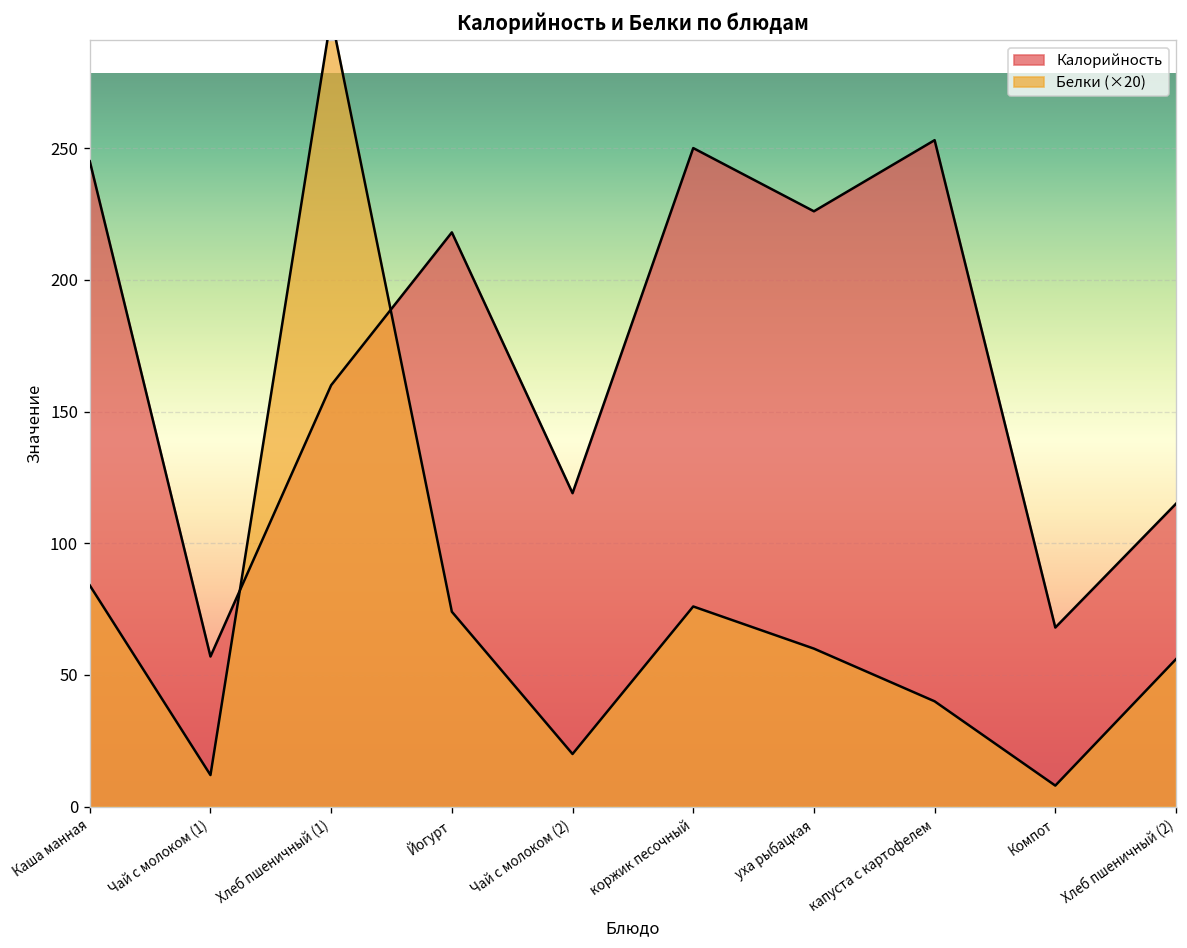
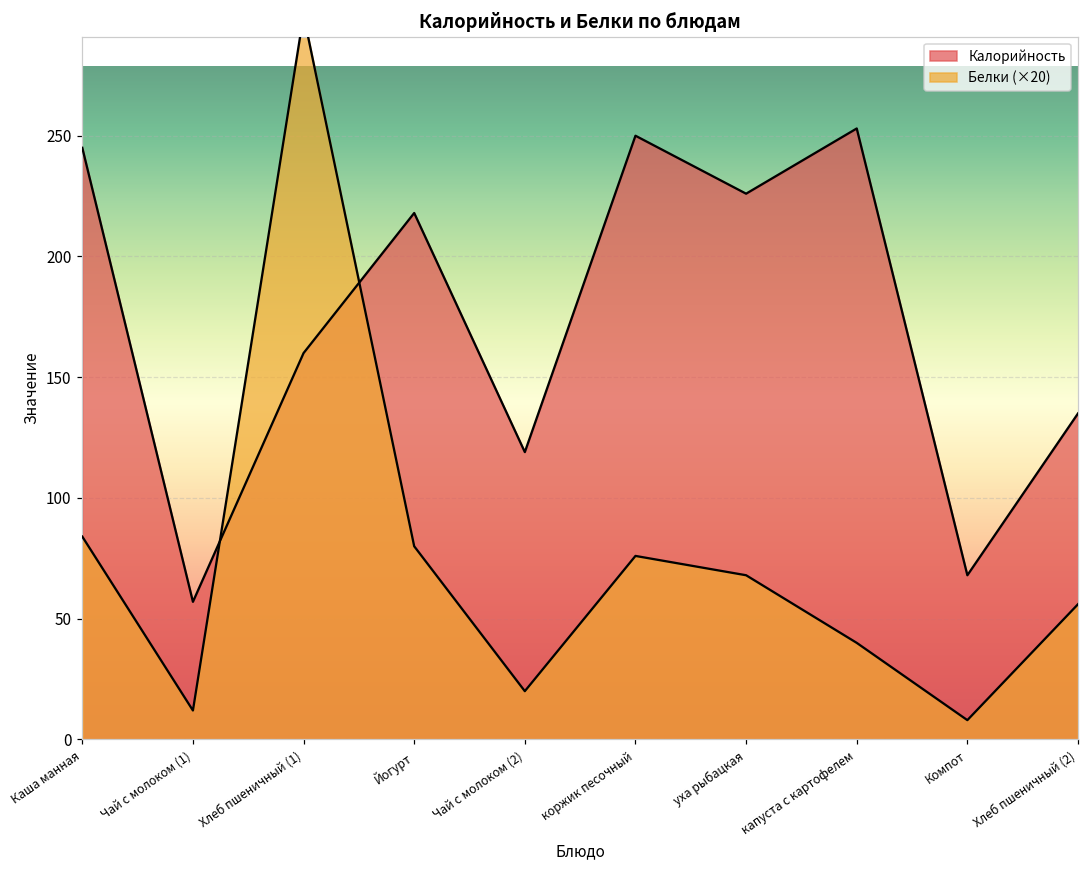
  {
    "Калорийность": {
      "Каша манная": 245,
      "Чай с молоком (1)": 57,
      "Хлеб пшеничный (1)": 160,
      "Йогурт": 218,
      "Чай с молоком (2)": 119,
      "коржик песочный": 250,
      "уха рыбацкая": 226,
      "капуста с картофелем": 253,
      "Компот": 68,
-     "Хлеб пшеничный (2)": 115
+     "Хлеб пшеничный (2)": 135
    },
    "Белки (×20)": {
      "Каша манная": 84,
      "Чай с молоком (1)": 12,
-     "Йогурт": 74,
+     "Йогурт": 80,
      "Чай с молоком (2)": 20,
      "коржик песочный": 76,
-     "уха рыбацкая": 60,
+     "уха рыбацкая": 68,
      "капуста с картофелем": 40,
      "Компот": 8,
      "Хлеб пшеничный (2)": 56
    }
  }
